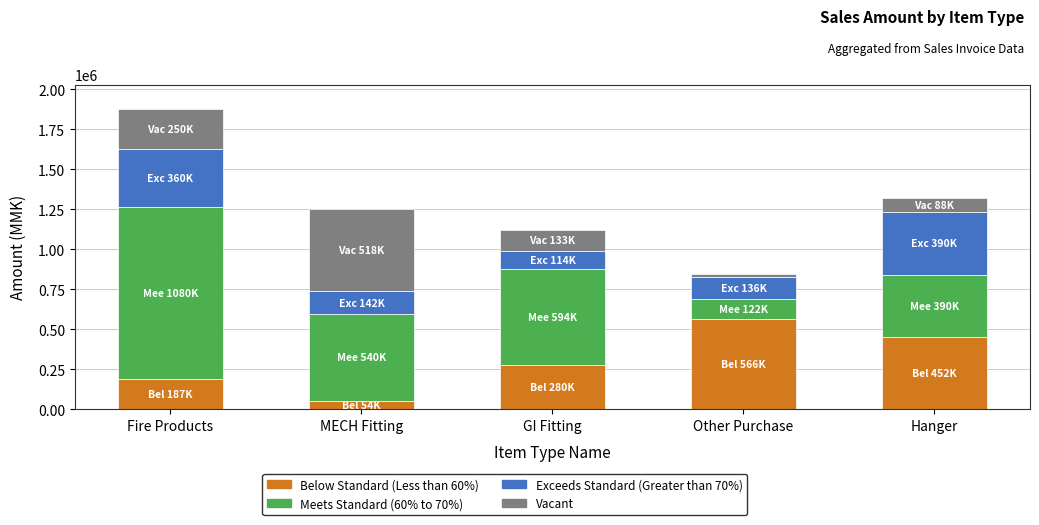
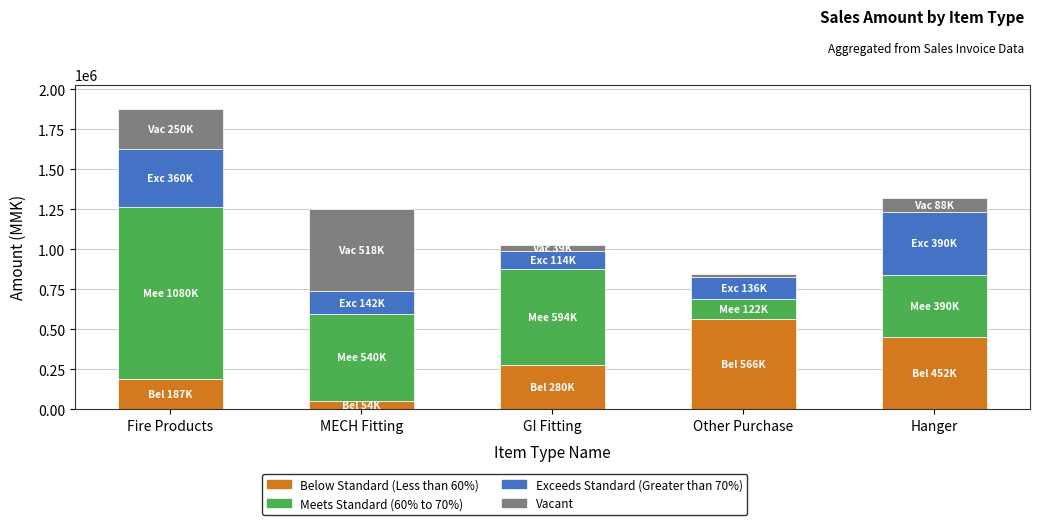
  {
    "Below Standard (Less than 60%)": {
      "Fire Products": "187K",
      "MECH Fitting": "54K",
      "GI Fitting": "280K",
      "Other Purchase": "566K",
      "Hanger": "452K"
    },
    "Meets Standard (60% to 70%)": {
      "Fire Products": "1080K",
      "MECH Fitting": "540K",
      "GI Fitting": "594K",
      "Other Purchase": "122K",
      "Hanger": "390K"
    },
    "Exceeds Standard (Greater than 70%)": {
      "Fire Products": "360K",
      "MECH Fitting": "142K",
      "GI Fitting": "114K",
      "Other Purchase": "136K",
      "Hanger": "390K"
    },
    "Vacant": {
      "Fire Products": "250K",
      "MECH Fitting": "518K",
-     "GI Fitting": "133K",
+     "GI Fitting": "39K",
      "Hanger": "88K"
    }
  }
